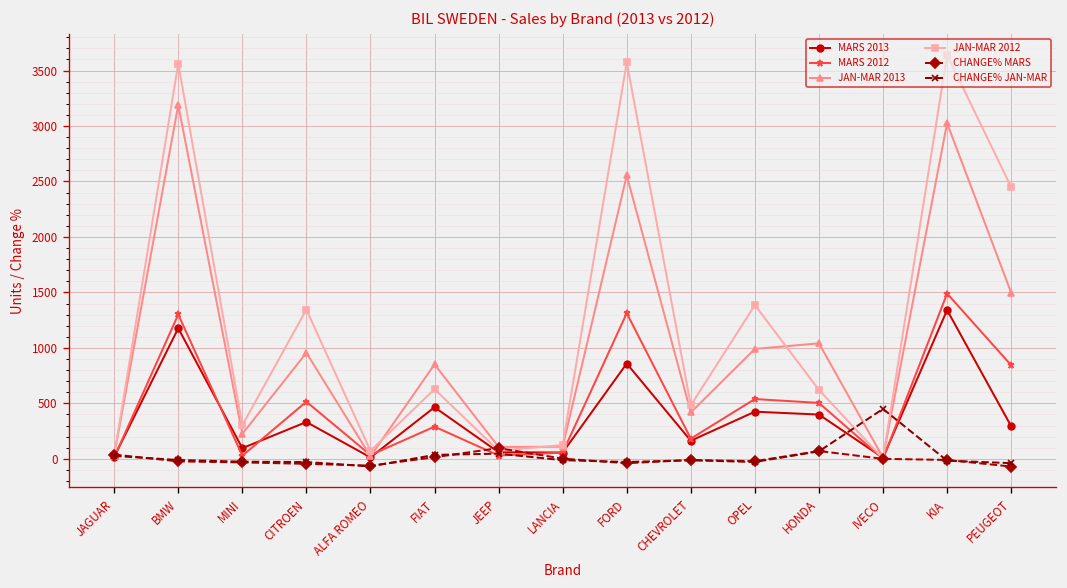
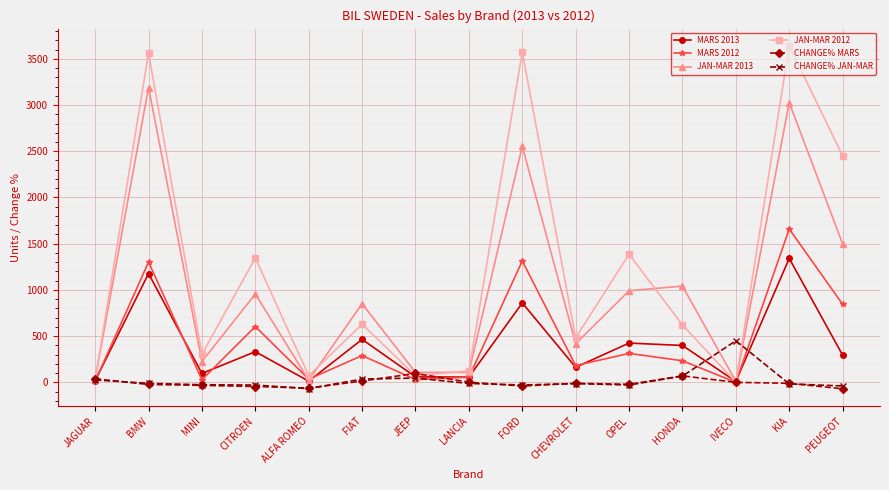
  {
    "MARS 2012": {
      "BMW": 1300,
      "MINI": 0,
-     "CITROEN": 500,
+     "CITROEN": 600,
      "FIAT": 300,
      "FORD": 1300,
-     "OPEL": 500,
-     "HONDA": 500,
-     "KIA": 1500,
+     "OPEL": 300,
+     "HONDA": 200,
+     "KIA": 1700,
      "PEUGEOT": 800
    }
  }
